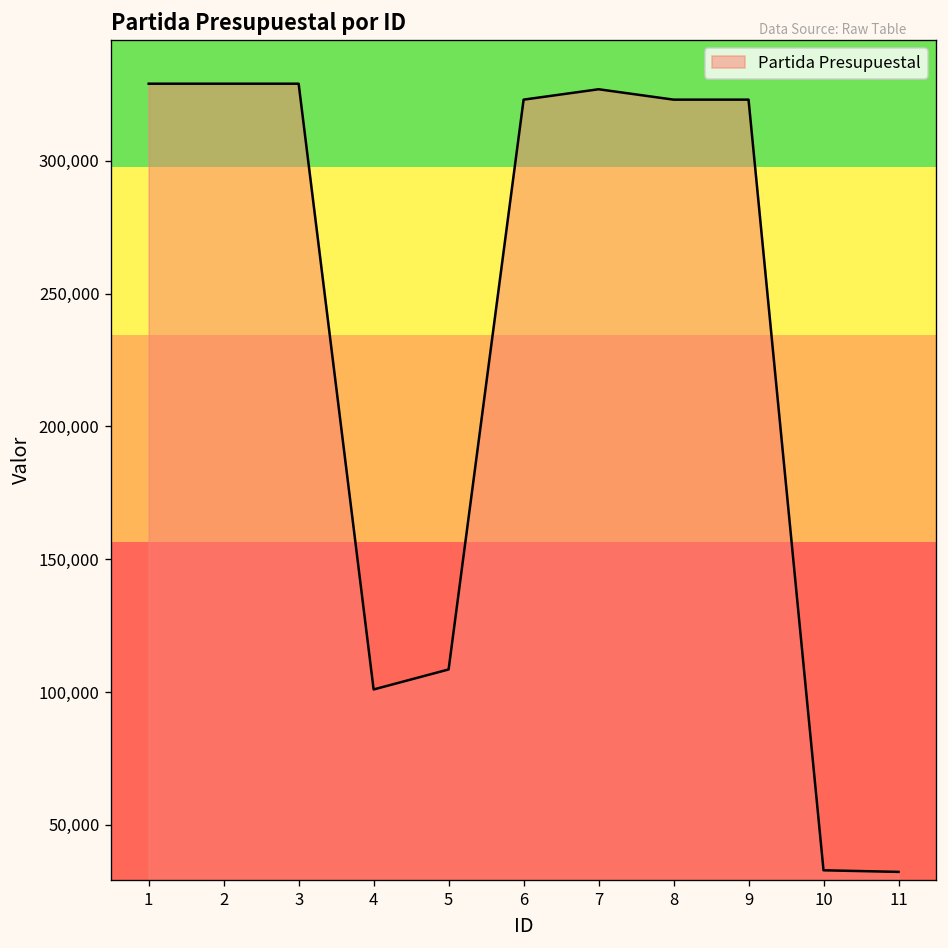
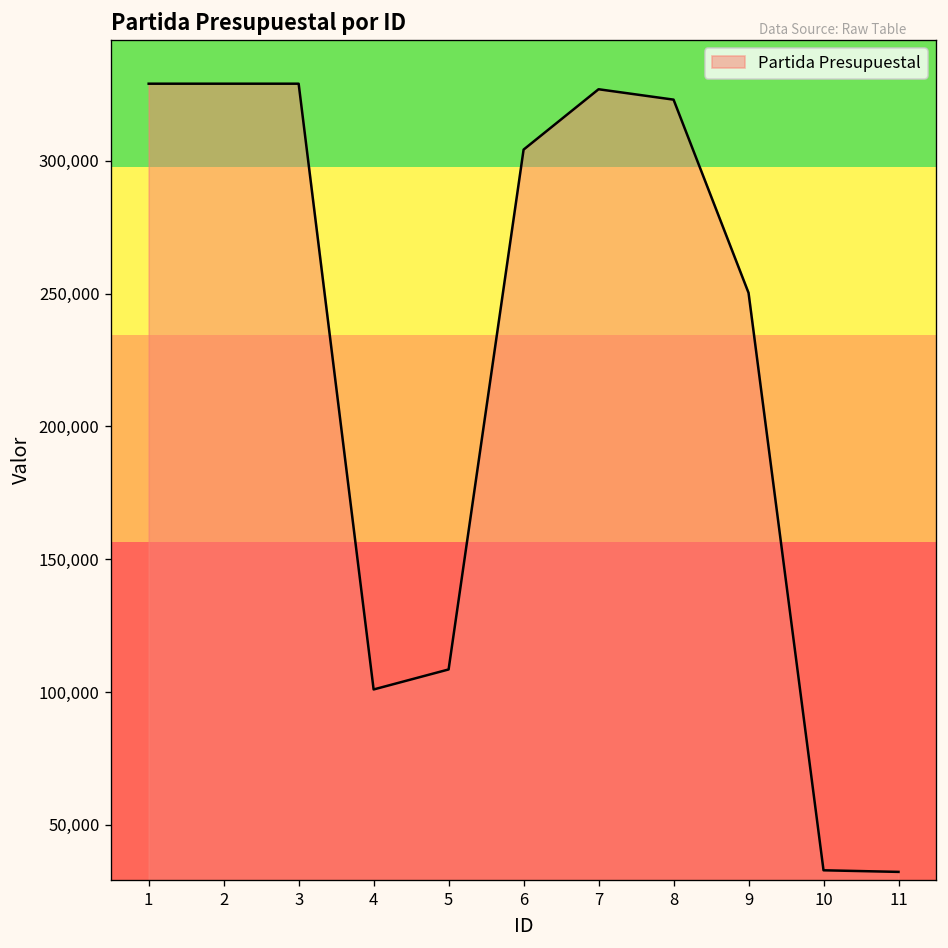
  {
    "1": "329,000",
    "2": "329,000",
    "3": "329,000",
    "4": "101,000",
    "5": "109,000",
-   "6": "323,000",
+   "6": "304,000",
    "7": "327,000",
    "8": "323,000",
-   "9": "323,000",
+   "9": "250,000",
    "10": "33,000",
    "11": "32,000"
  }
